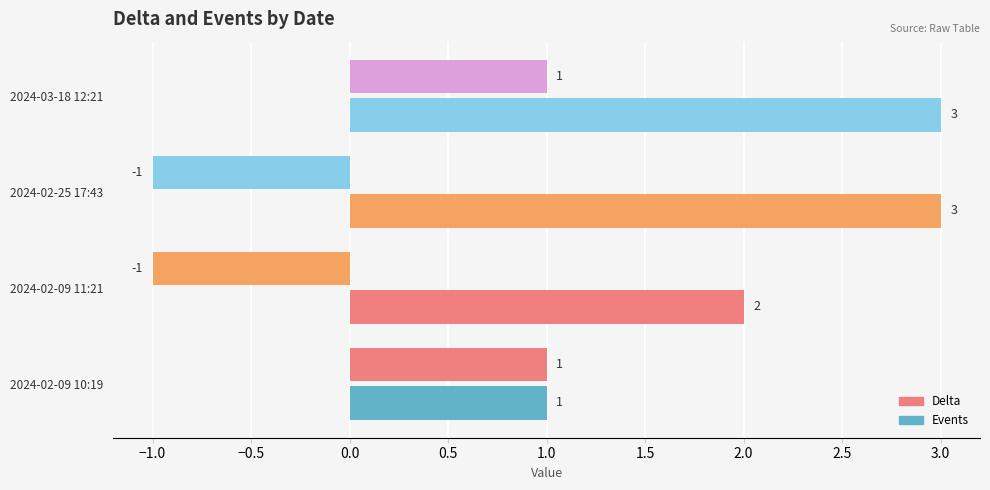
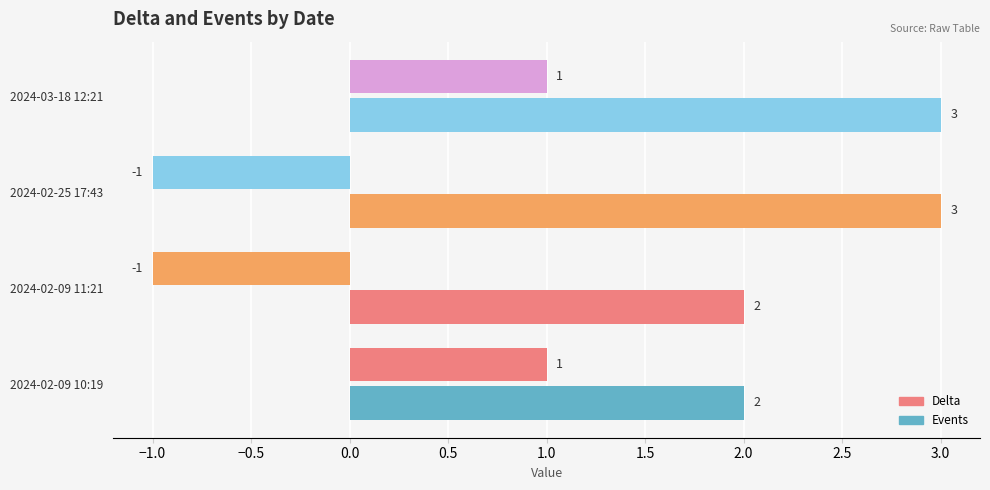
  {
    "Delta": {
      "2024-03-18 12:21": 1,
      "2024-02-25 17:43": -1,
      "2024-02-09 11:21": -1,
      "2024-02-09 10:19": 1
    },
    "Events": {
      "2024-03-18 12:21": 3,
      "2024-02-25 17:43": 3,
      "2024-02-09 11:21": 2,
-     "2024-02-09 10:19": 1
+     "2024-02-09 10:19": 2
    }
  }
